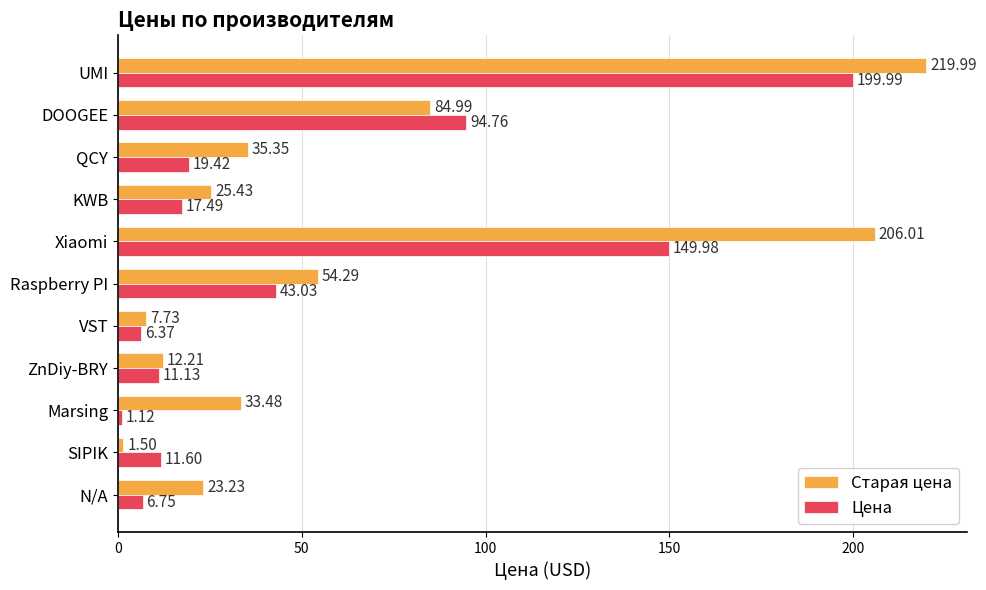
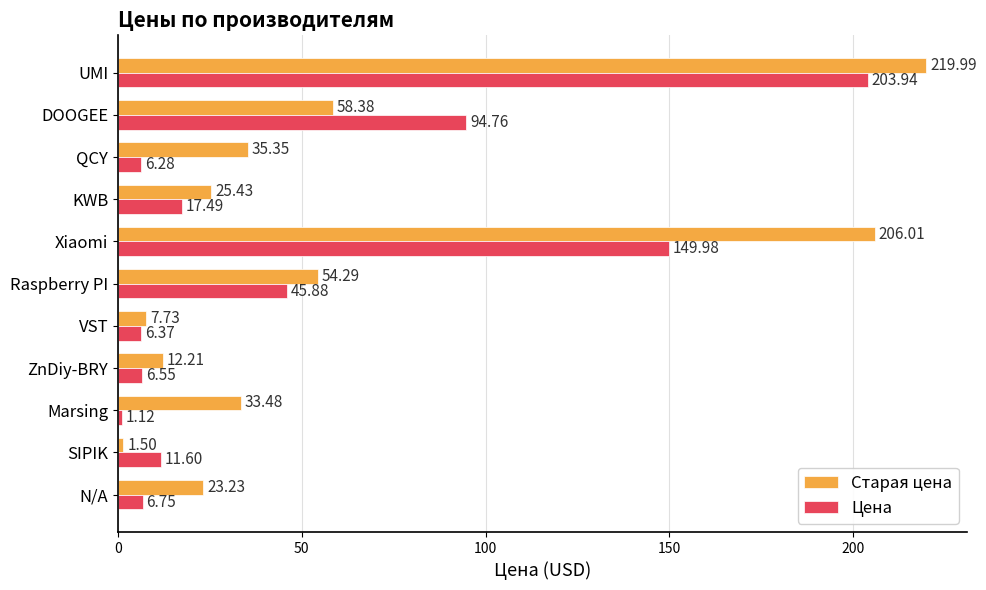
  {
    "Старая цена": {
      "UMI": 219.99,
-     "DOOGEE": 84.99,
+     "DOOGEE": 58.38,
      "QCY": 35.35,
      "KWB": 25.43,
      "Xiaomi": 206.01,
      "Raspberry PI": 54.29,
      "VST": 7.73,
      "ZnDiy-BRY": 12.21,
      "Marsing": 33.48,
      "SIPIK": 1.50,
      "N/A": 23.23
    },
    "Цена": {
-     "UMI": 199.99,
+     "UMI": 203.94,
      "DOOGEE": 94.76,
-     "QCY": 19.42,
+     "QCY": 6.28,
      "KWB": 17.49,
      "Xiaomi": 149.98,
-     "Raspberry PI": 43.03,
+     "Raspberry PI": 45.88,
      "VST": 6.37,
-     "ZnDiy-BRY": 11.13,
+     "ZnDiy-BRY": 6.55,
      "Marsing": 1.12,
      "SIPIK": 11.60,
      "N/A": 6.75
    }
  }
